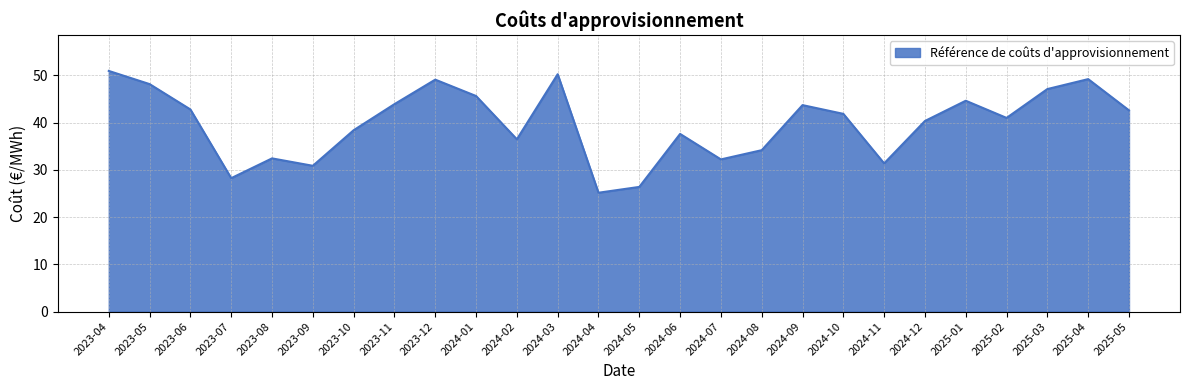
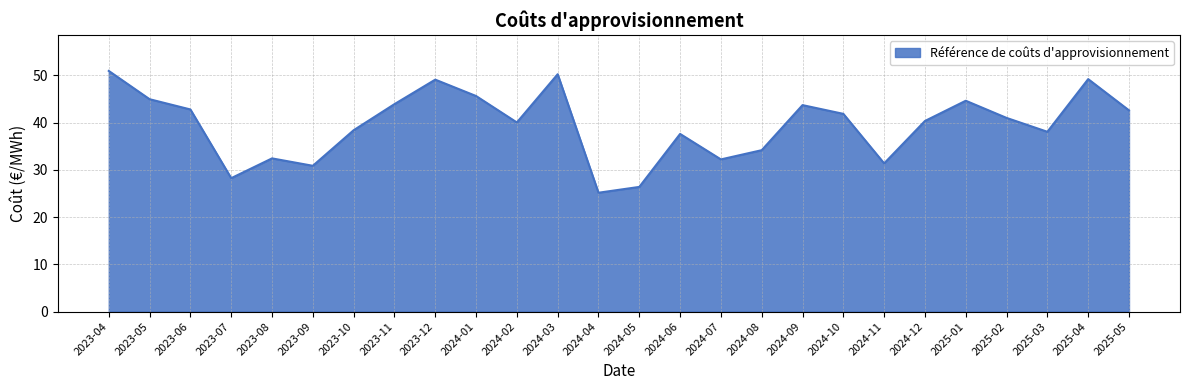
  {
    "2023-04": 51,
-   "2023-05": 48,
+   "2023-05": 45,
    "2023-06": 43,
    "2023-07": 28,
    "2023-08": 32,
    "2023-09": 31,
    "2023-10": 38,
    "2023-11": 44,
    "2023-12": 49,
    "2024-01": 46,
-   "2024-02": 36,
+   "2024-02": 40,
    "2024-03": 50,
    "2024-04": 25,
    "2024-05": 26,
    "2024-06": 38,
    "2024-07": 32,
    "2024-08": 34,
    "2024-09": 44,
    "2024-10": 42,
    "2024-11": 31,
    "2024-12": 40,
    "2025-01": 45,
    "2025-02": 41,
-   "2025-03": 47,
+   "2025-03": 38,
    "2025-04": 49,
    "2025-05": 43
  }
